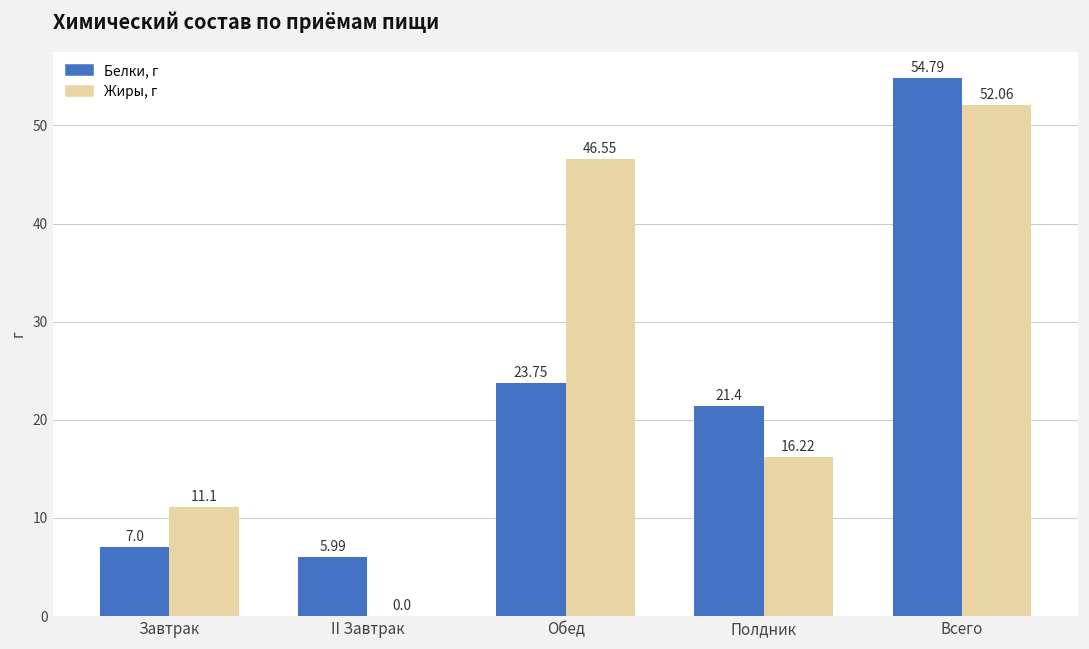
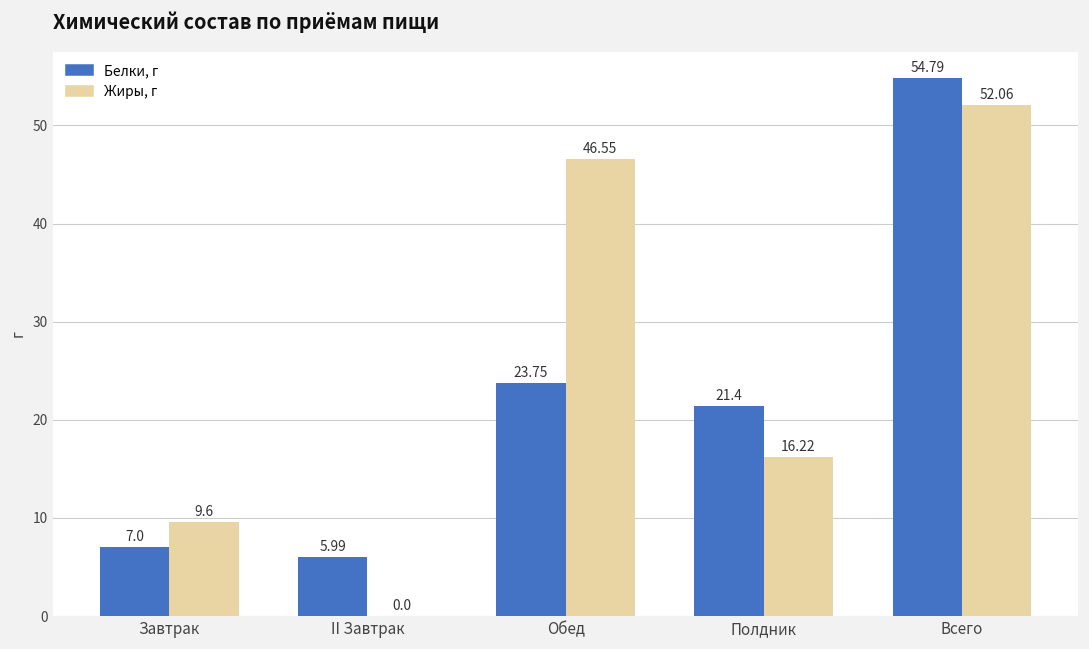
  {
    "Белки, г": {
      "Завтрак": 7.0,
      "II Завтрак": 5.99,
      "Обед": 23.75,
      "Полдник": 21.4,
      "Всего": 54.79
    },
    "Жиры, г": {
-     "Завтрак": 11.1,
+     "Завтрак": 9.6,
      "II Завтрак": 0.0,
      "Обед": 46.55,
      "Полдник": 16.22,
      "Всего": 52.06
    }
  }
